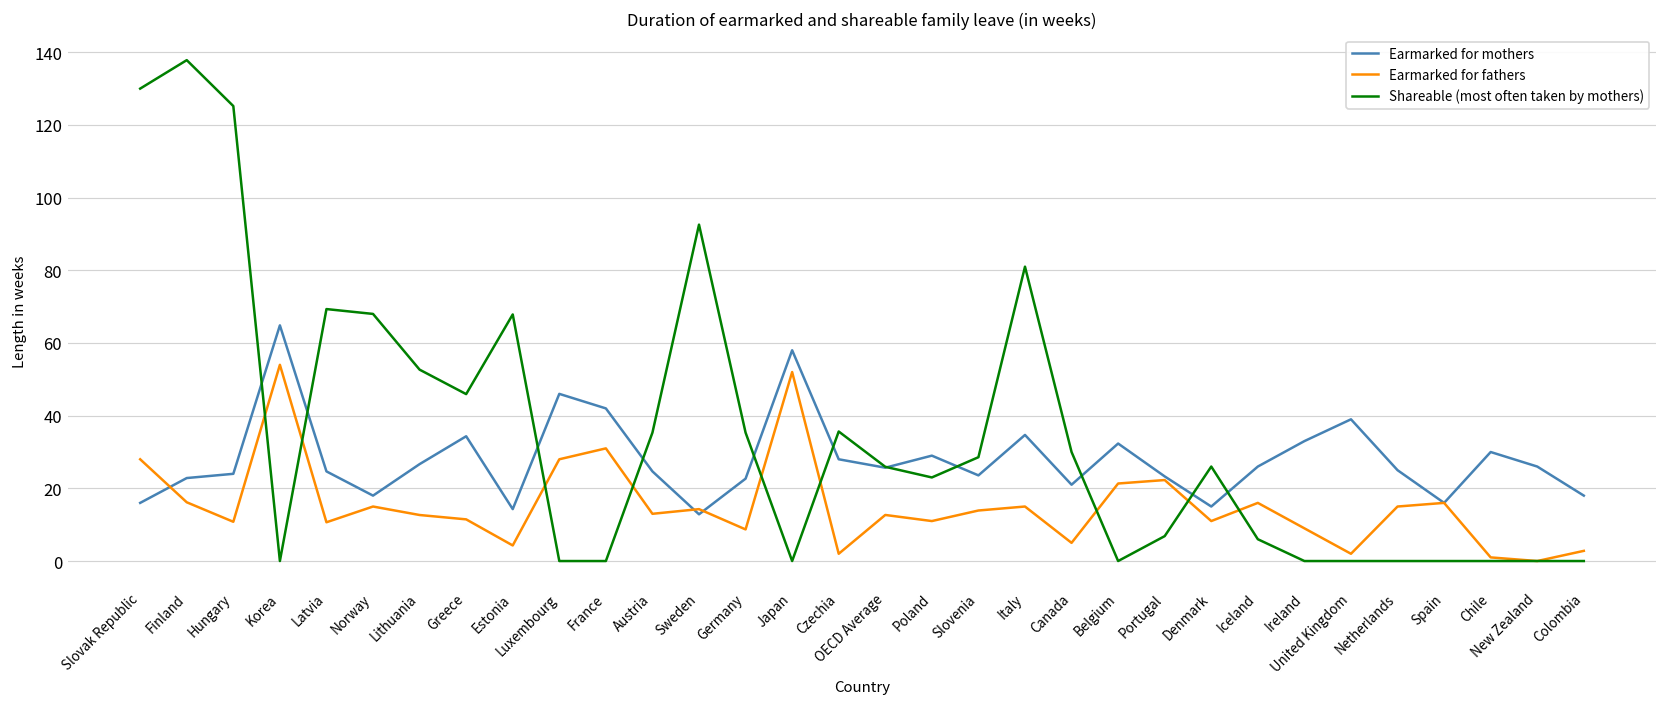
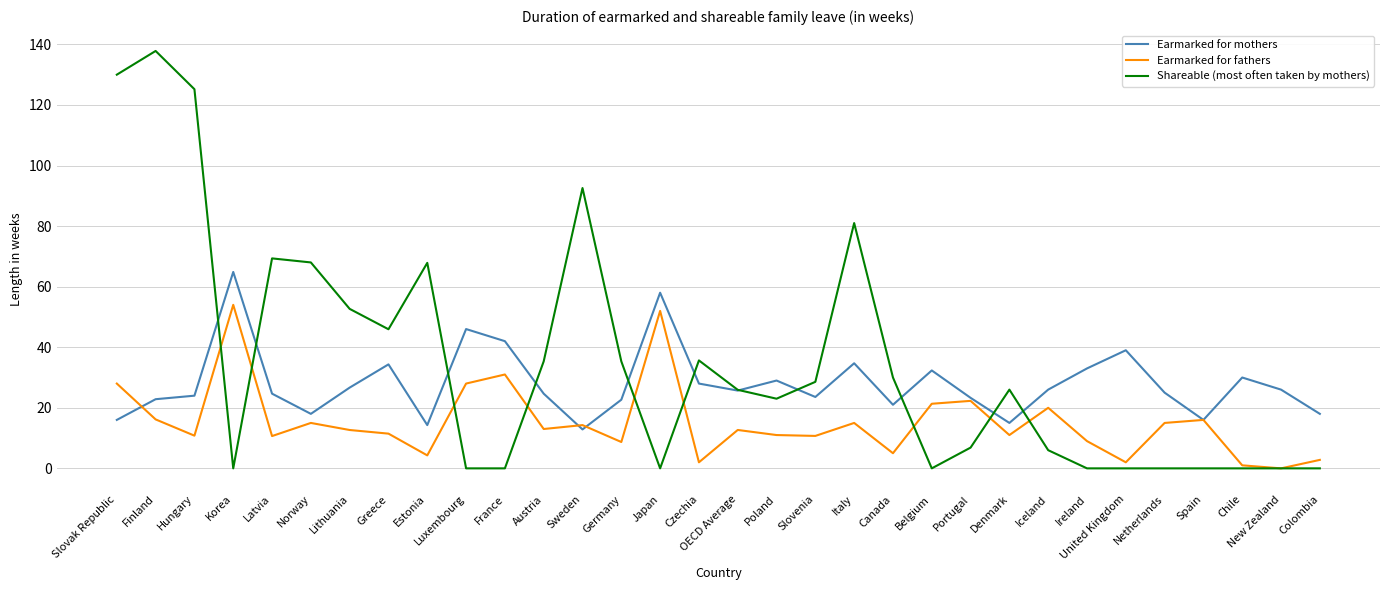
  {
    "Earmarked for mothers": {
      "Slovak Republic": 16,
      "Finland": 23,
      "Hungary": 24,
      "Korea": 65,
      "Latvia": 25,
      "Norway": 18,
      "Lithuania": 27,
      "Greece": 34,
      "Estonia": 14,
      "Luxembourg": 46,
      "France": 42,
      "Austria": 25,
      "Sweden": 13,
      "Germany": 23,
      "Japan": 58,
      "Czechia": 28,
      "Poland": 29,
      "Slovenia": 24,
      "Italy": 35,
      "Canada": 21,
      "Belgium": 32,
      "Portugal": 23,
      "Denmark": 15,
      "Iceland": 26,
      "Ireland": 33,
      "United Kingdom": 39,
      "Netherlands": 25,
      "Chile": 30,
      "New Zealand": 26,
      "Colombia": 18
    },
    "Earmarked for fathers": {
      "Slovak Republic": 28,
      "Finland": 16,
      "Hungary": 11,
      "Korea": 54,
      "Latvia": 11,
      "Norway": 15,
      "Lithuania": 13,
      "Greece": 11,
      "Estonia": 4,
      "Luxembourg": 28,
      "France": 31,
      "Austria": 13,
      "Sweden": 14,
      "Germany": 9,
      "Japan": 52,
      "Czechia": 2,
      "OECD Average": 13,
      "Poland": 11,
-     "Slovenia": 14,
+     "Slovenia": 11,
      "Italy": 15,
      "Canada": 5,
      "Belgium": 21,
      "Portugal": 22,
      "Denmark": 11,
-     "Iceland": 16,
+     "Iceland": 20,
      "Ireland": 9,
      "United Kingdom": 2,
      "Netherlands": 15,
      "Chile": 1,
      "Colombia": 3
    },
    "Shareable (most often taken by mothers)": {
      "Slovak Republic": 130,
      "Finland": 138,
      "Hungary": 125,
      "Korea": 0,
      "Latvia": 69,
      "Norway": 68,
      "Lithuania": 53,
      "Greece": 46,
      "Estonia": 68,
      "Luxembourg": 0,
      "France": 0,
      "Austria": 35,
      "Sweden": 93,
      "Germany": 35,
      "Japan": 0,
      "Czechia": 36,
      "Poland": 23,
      "Slovenia": 29,
      "Italy": 81,
      "Canada": 30,
      "Belgium": 0,
      "Portugal": 7,
      "Denmark": 26,
      "Iceland": 6,
      "Ireland": 0,
      "United Kingdom": 0,
      "Netherlands": 0,
      "Spain": 0,
      "Chile": 0,
      "Colombia": 0
    }
  }
